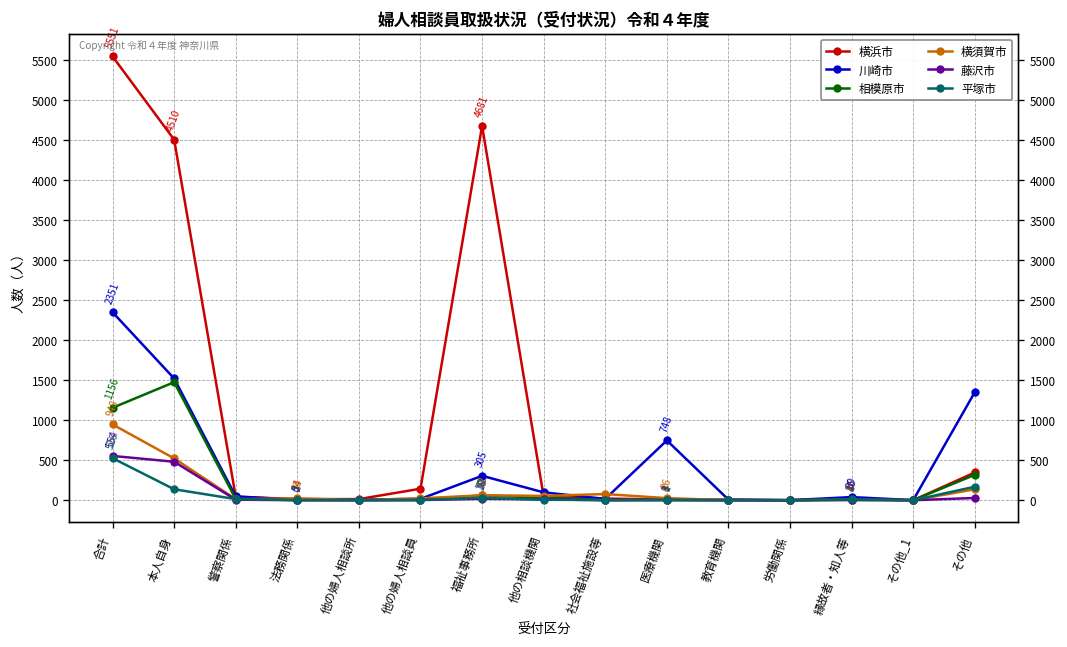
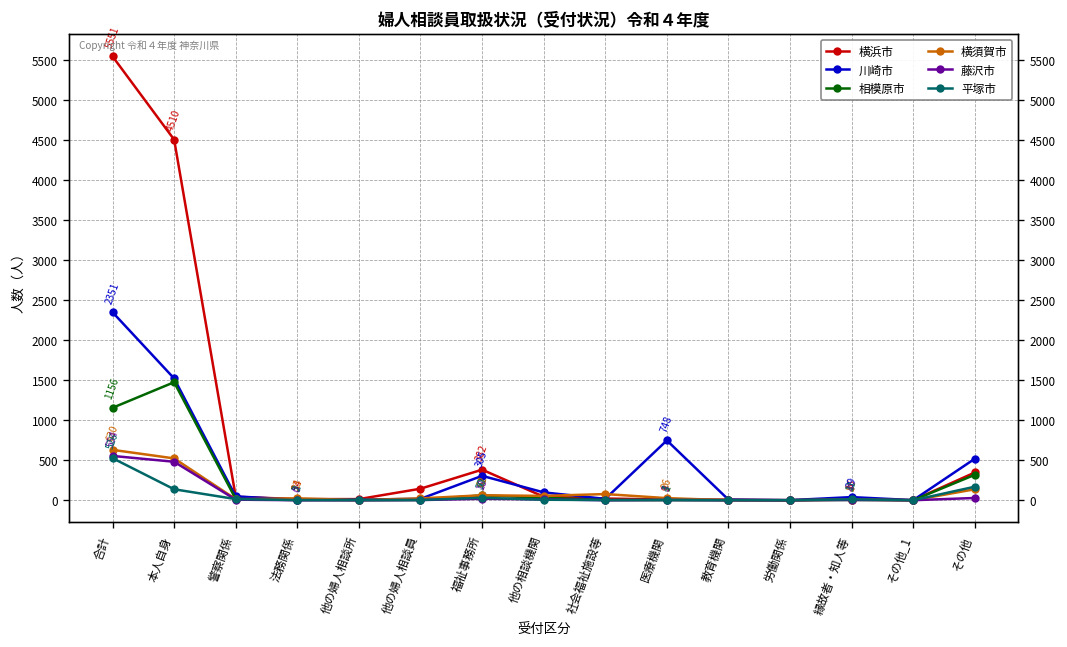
  {
    "横浜市": {
      "本人自身": 4510,
-     "福祉事務所": 4681
+     "福祉事務所": 382
    },
    "川崎市": {
      "本人自身": 1500,
      "他の相談機関": 100,
-     "その他": 1400
+     "その他": 500
    },
    "相模原市": {
      "合計": 1156
    },
    "横須賀市": {
-     "合計": 948
+     "合計": 630
    },
    "藤沢市": {
      "本人自身": 500,
      "その他": 0
    },
    "平塚市": {
      "本人自身": 100
    }
  }
